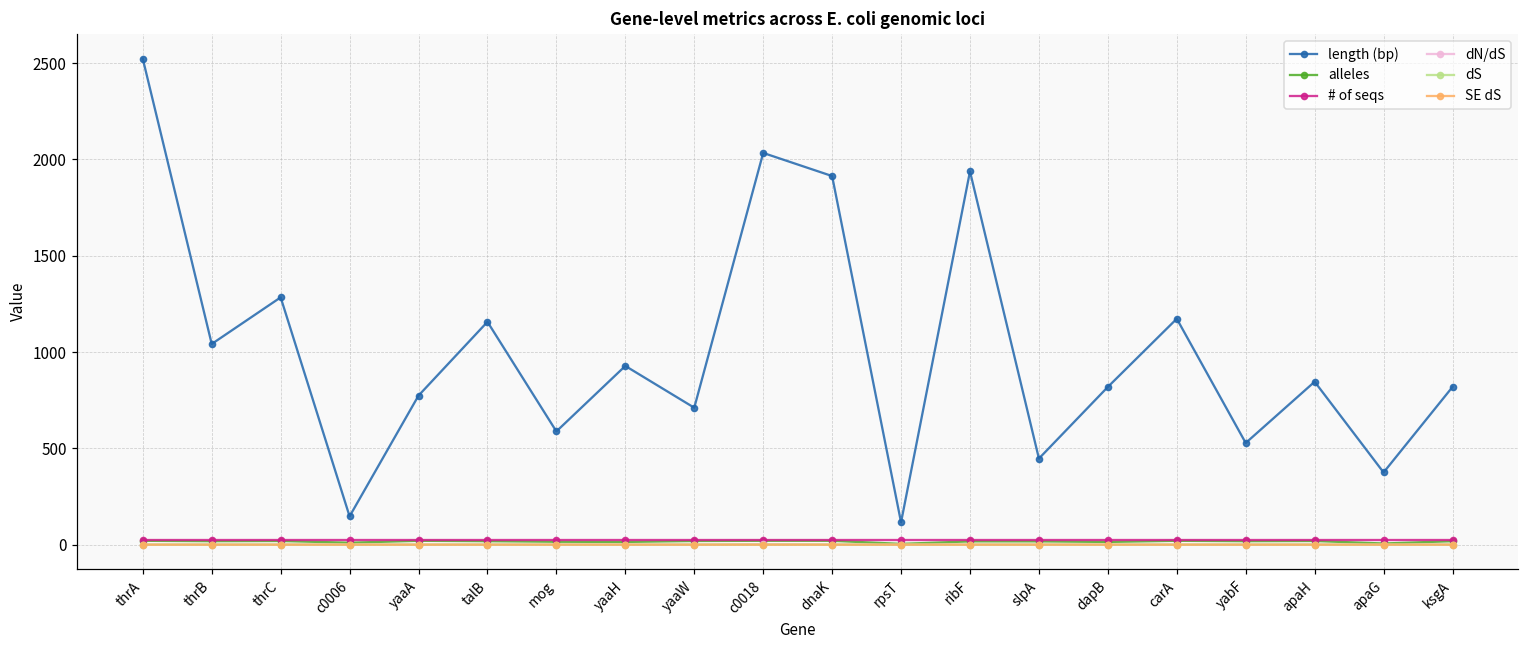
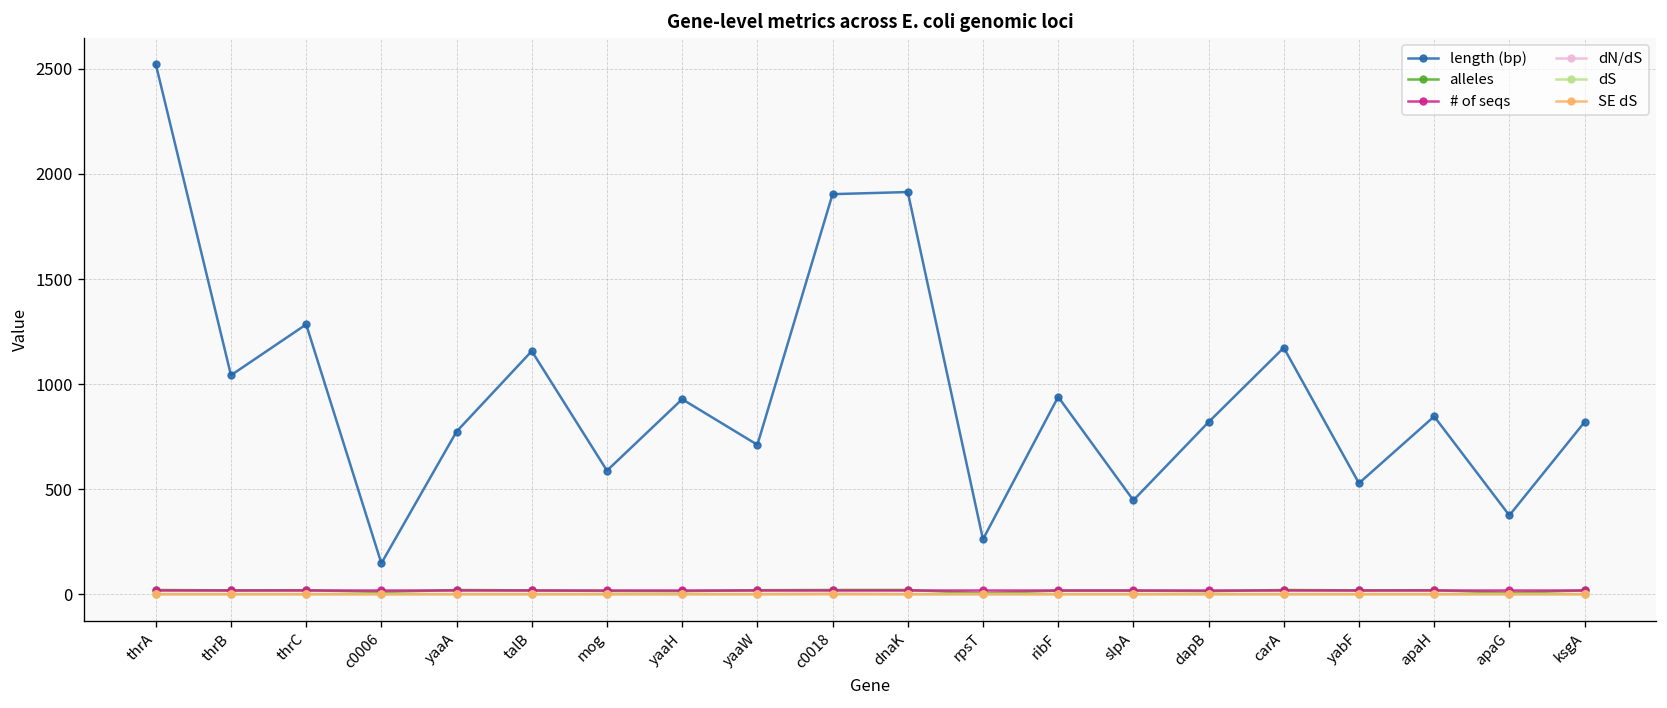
  {
    "length (bp)": {
      "thrA": 2520,
      "thrB": 1040,
      "thrC": 1280,
      "c0006": 150,
      "yaaA": 770,
      "talB": 1160,
      "mog": 590,
      "yaaH": 930,
      "yaaW": 710,
-     "c0018": 2030,
+     "c0018": 1900,
      "dnaK": 1910,
-     "rpsT": 120,
-     "ribF": 1940,
+     "rpsT": 260,
+     "ribF": 940,
      "slpA": 450,
      "dapB": 820,
      "carA": 1170,
      "yabF": 530,
      "apaH": 850,
      "apaG": 380,
      "ksgA": 820
    },
    "# of seqs": {
      "rpsT": 20,
      "apaG": 20
    },
    "SE dS": {
      "thrA": 0,
      "thrB": 0,
      "thrC": 0,
      "yaaA": 0,
      "talB": 0,
      "mog": 0,
      "yaaW": 0,
      "c0018": 0,
      "dnaK": 0,
      "ribF": 0,
      "slpA": 0,
      "carA": 0,
      "yabF": 0,
      "apaH": 0,
      "ksgA": 0
    }
  }
